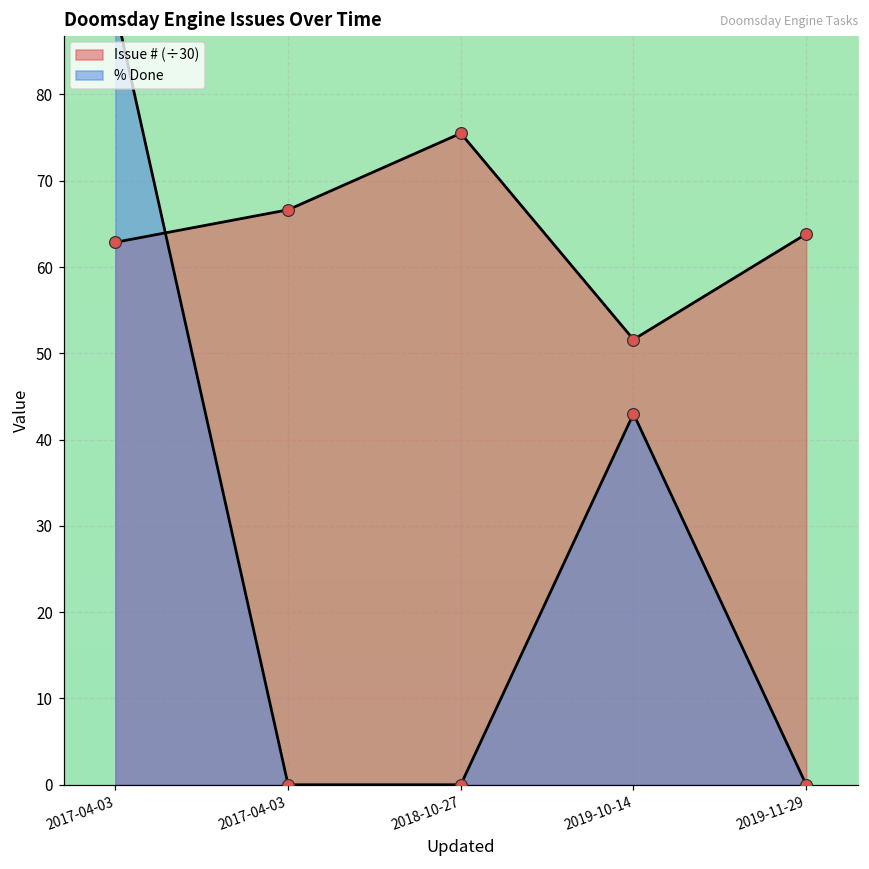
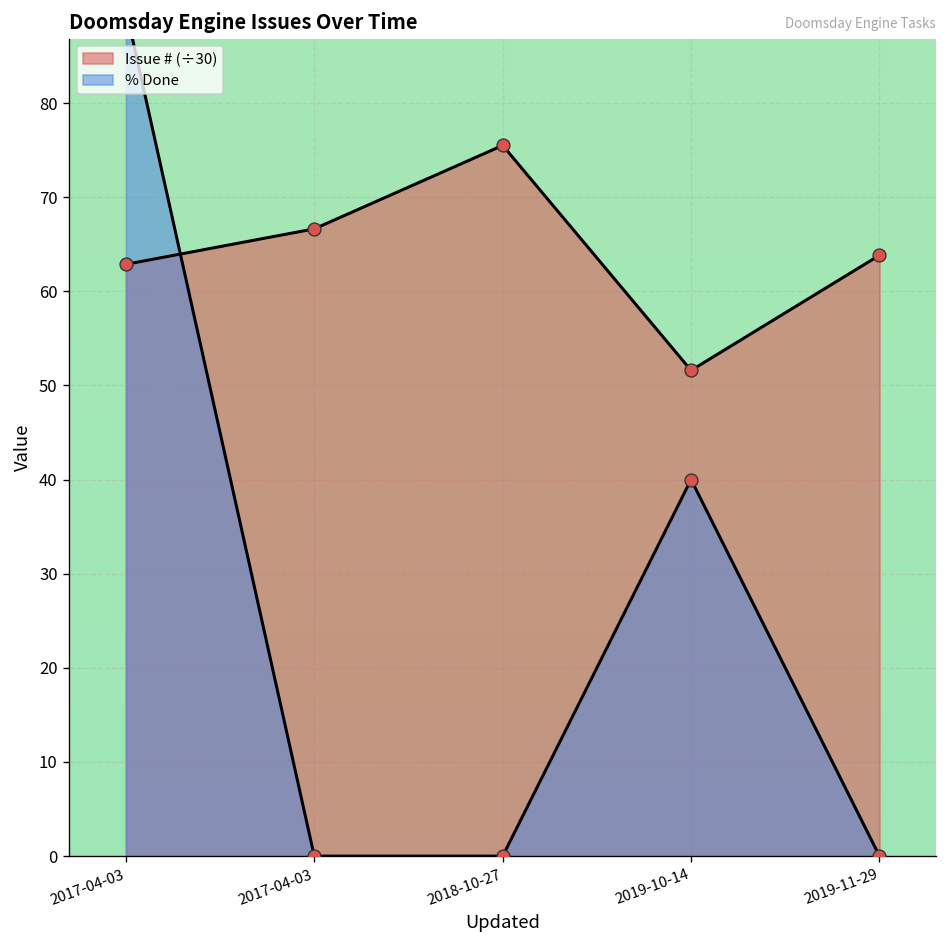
  {
    "Issue # (÷30)": {
      "2018-10-27": 76,
      "2019-10-14": 52,
      "2019-11-29": 64
    },
    "% Done": {
      "2018-10-27": 0,
-     "2019-10-14": 43,
+     "2019-10-14": 40,
      "2019-11-29": 0
    }
  }
